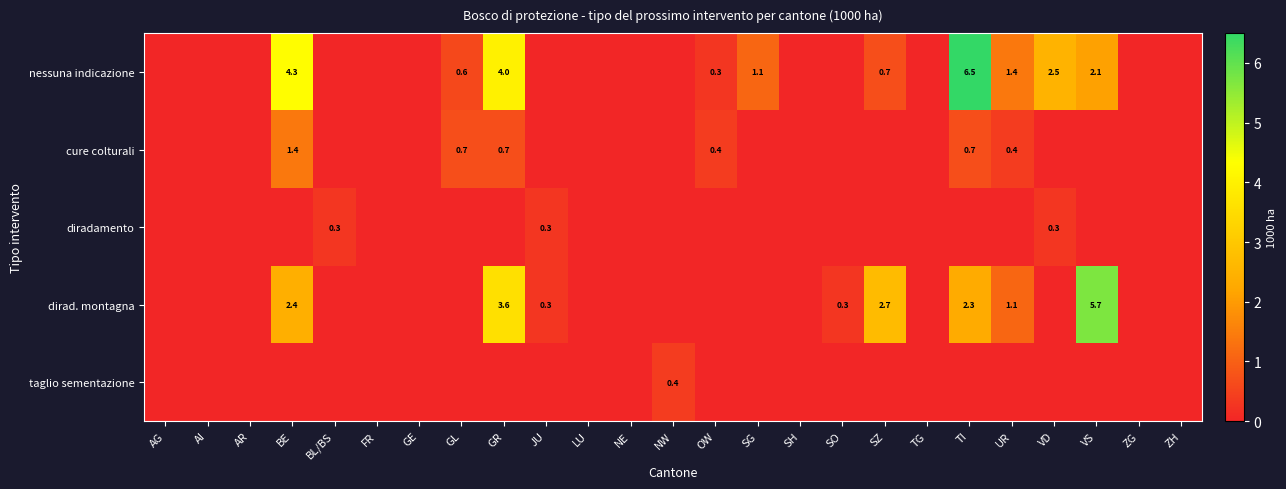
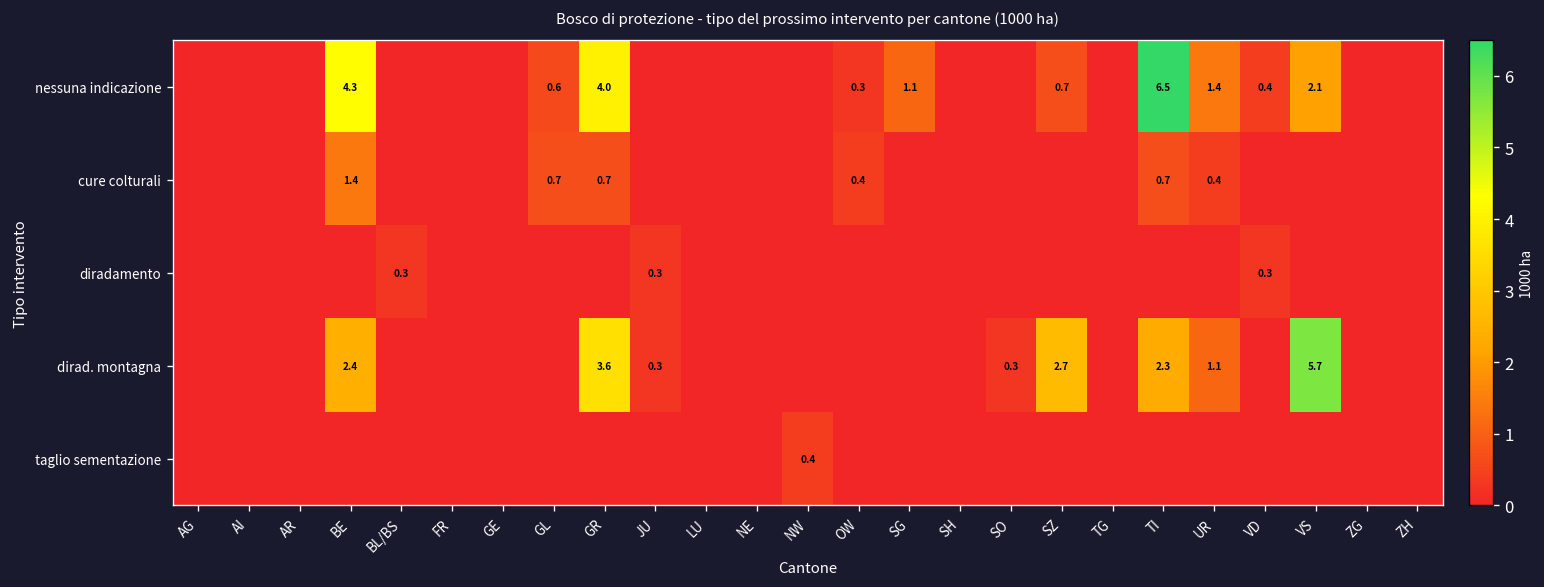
  {
    "nessuna indicazione": {
      "BE": 4.3,
      "GL": 0.6,
      "GR": 4.0,
      "OW": 0.3,
      "SG": 1.1,
      "SZ": 0.7,
      "TI": 6.5,
      "UR": 1.4,
-     "VD": 2.5,
+     "VD": 0.4,
      "VS": 2.1
    },
    "cure colturali": {
      "BE": 1.4,
      "GL": 0.7,
      "GR": 0.7,
      "OW": 0.4,
      "TI": 0.7,
      "UR": 0.4
    },
    "diradamento": {
      "BL/BS": 0.3,
      "JU": 0.3,
      "VD": 0.3
    },
    "dirad. montagna": {
      "BE": 2.4,
      "GR": 3.6,
      "JU": 0.3,
      "SO": 0.3,
      "SZ": 2.7,
      "TI": 2.3,
      "UR": 1.1,
      "VS": 5.7
    },
    "taglio sementazione": {
      "NW": 0.4
    }
  }
